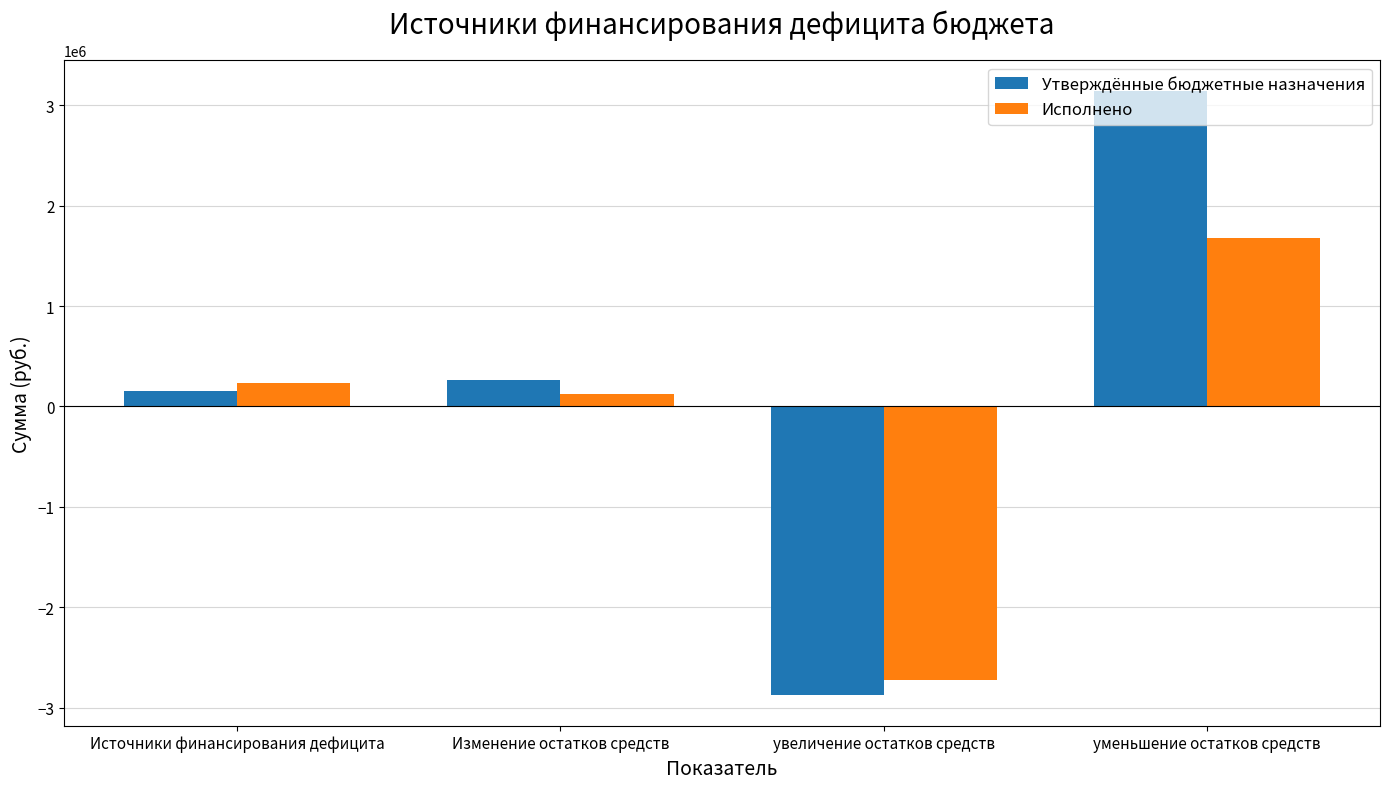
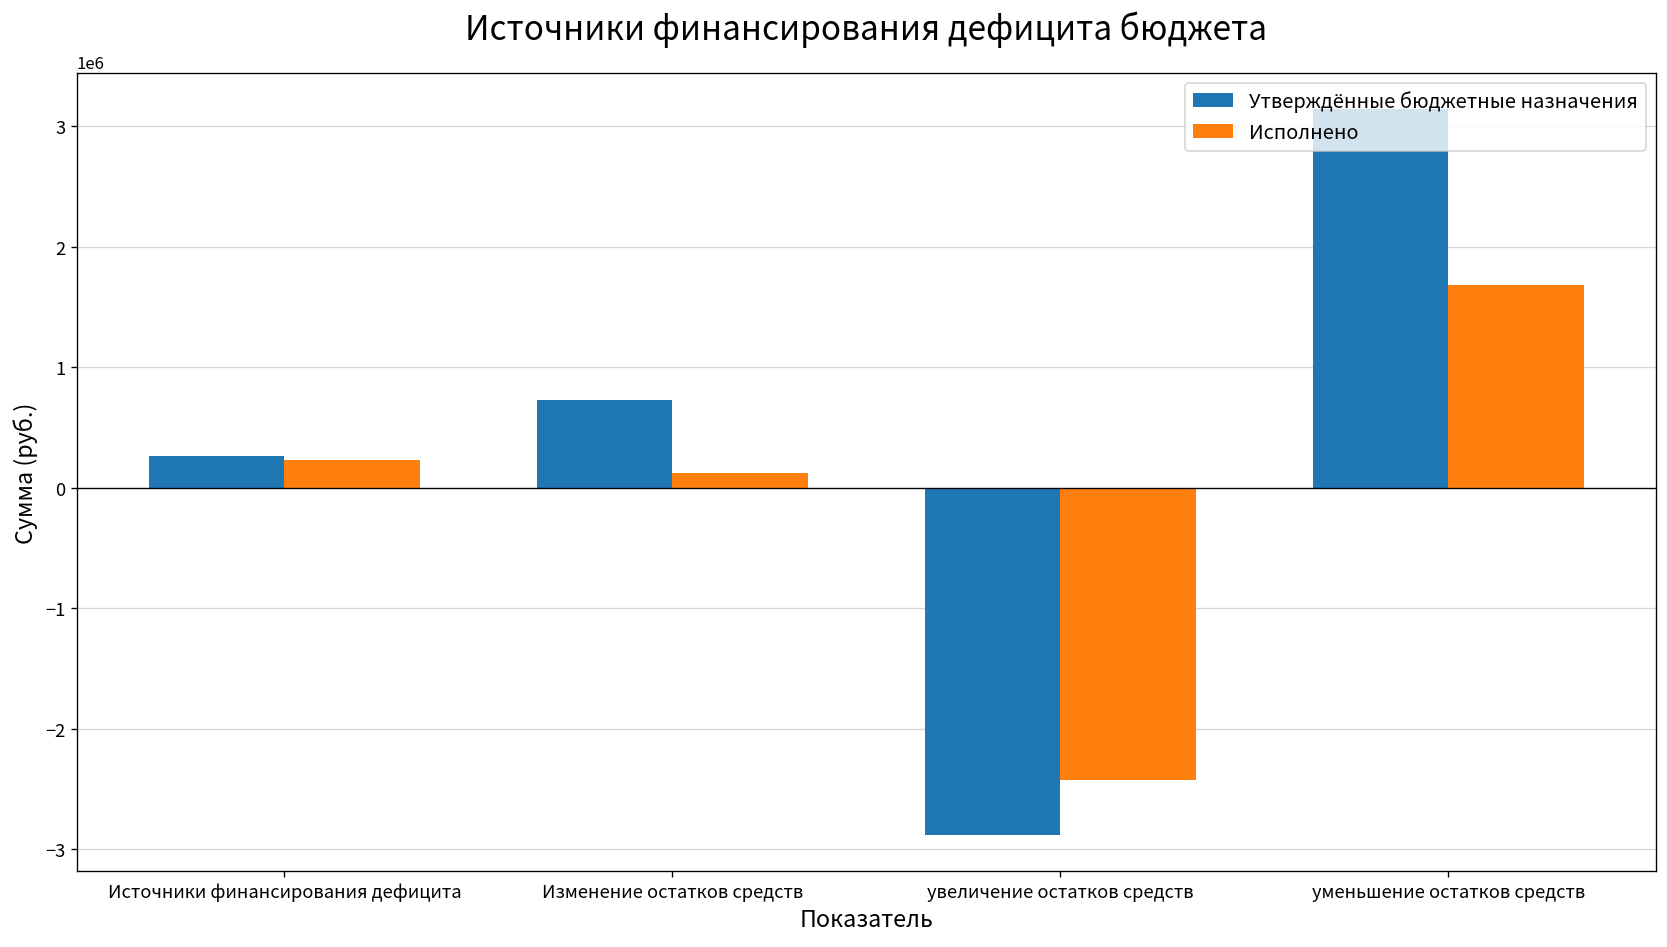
  {
    "Утверждённые бюджетные назначения": {
-     "Источники финансирования дефицита": 150000,
-     "Изменение остатков средств": 270000,
+     "Источники финансирования дефицита": 270000,
+     "Изменение остатков средств": 730000,
      "увеличение остатков средств": -2880000
    },
    "Исполнено": {
      "Источники финансирования дефицита": 230000,
      "Изменение остатков средств": 120000,
-     "увеличение остатков средств": -2730000,
+     "увеличение остатков средств": -2420000,
      "уменьшение остатков средств": 1680000
    }
  }
